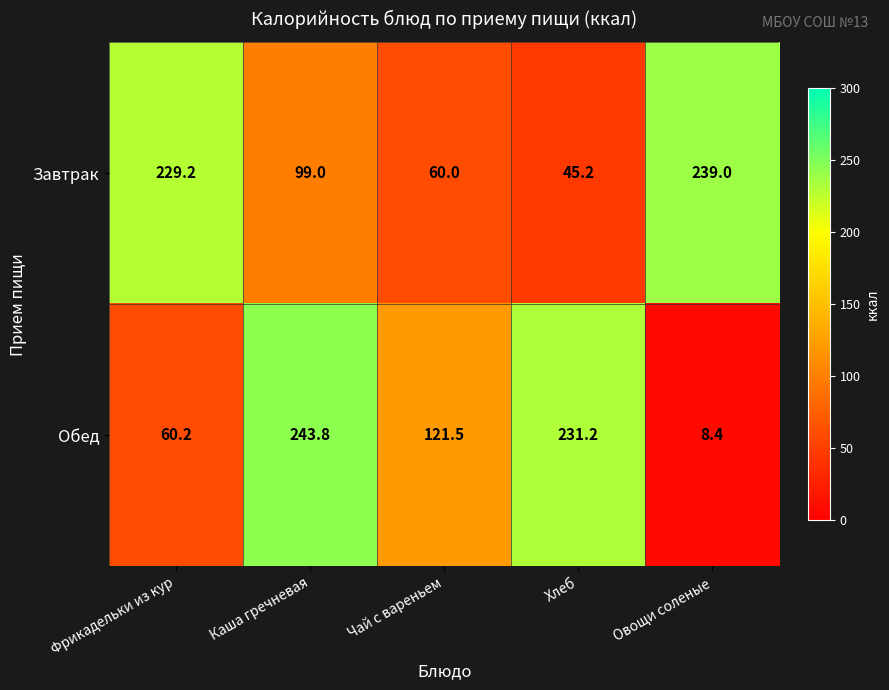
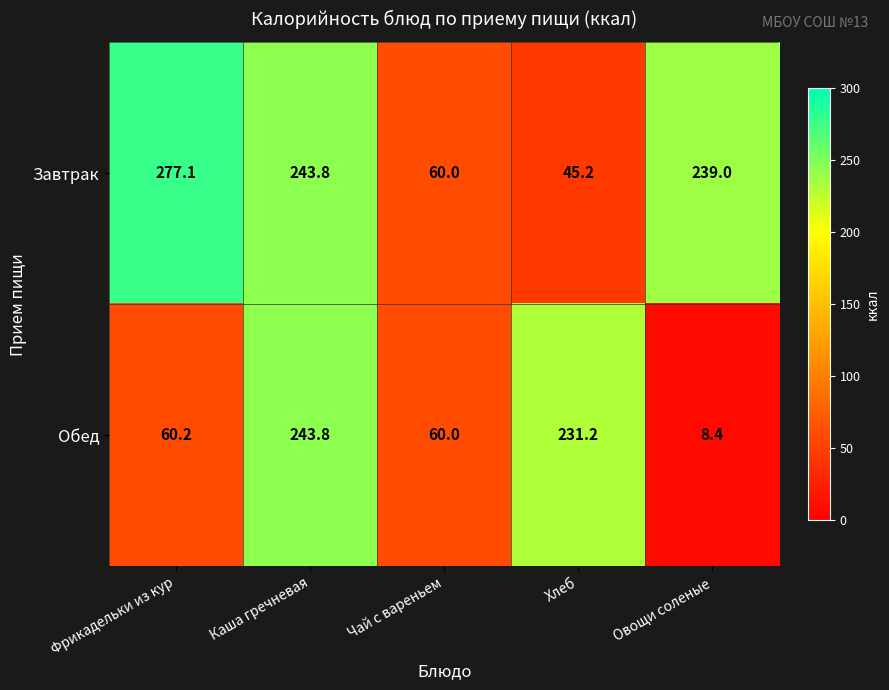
  {
    "Завтрак": {
-     "Фрикадельки из кур": 229.2,
-     "Каша гречневая": 99.0,
+     "Фрикадельки из кур": 277.1,
+     "Каша гречневая": 243.8,
      "Чай с вареньем": 60.0,
      "Хлеб": 45.2,
      "Овощи соленые": 239.0
    },
    "Обед": {
      "Фрикадельки из кур": 60.2,
      "Каша гречневая": 243.8,
-     "Чай с вареньем": 121.5,
+     "Чай с вареньем": 60.0,
      "Хлеб": 231.2,
      "Овощи соленые": 8.4
    }
  }
